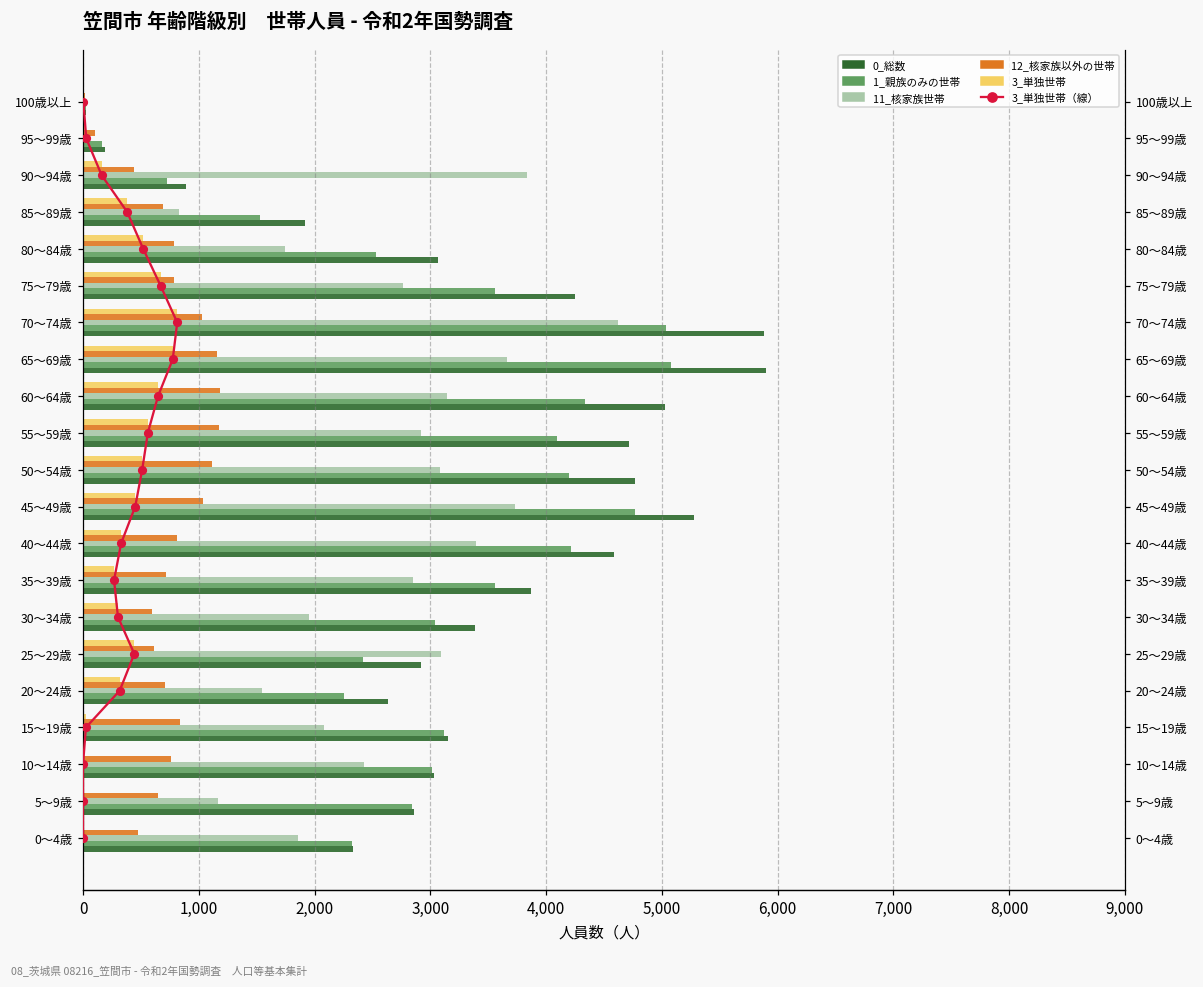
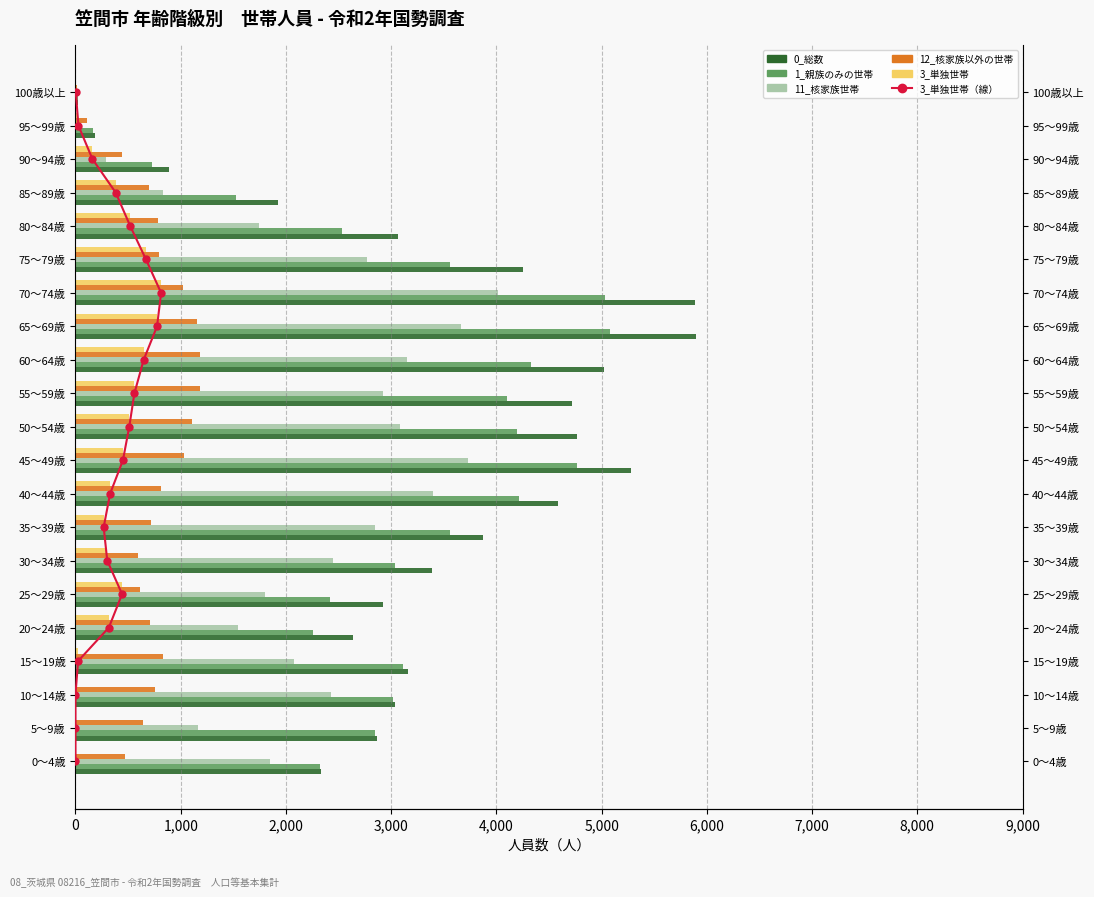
  {
    "11_核家族世帯": {
      "95～99歳": "60",
-     "90～94歳": "3,840",
+     "90～94歳": "290",
      "85～89歳": "830",
      "80～84歳": "1,750",
      "75～79歳": "2,770",
-     "70～74歳": "4,620",
+     "70～74歳": "4,010",
      "65～69歳": "3,660",
      "60～64歳": "3,150",
      "55～59歳": "2,920",
      "50～54歳": "3,090",
      "45～49歳": "3,730",
      "40～44歳": "3,400",
      "35～39歳": "2,850",
-     "30～34歳": "1,950",
-     "25～29歳": "3,100",
+     "30～34歳": "2,450",
+     "25～29歳": "1,800",
      "20～24歳": "1,550",
      "15～19歳": "2,080",
      "10～14歳": "2,430",
      "5～9歳": "1,170",
      "0～4歳": "1,850"
    }
  }
